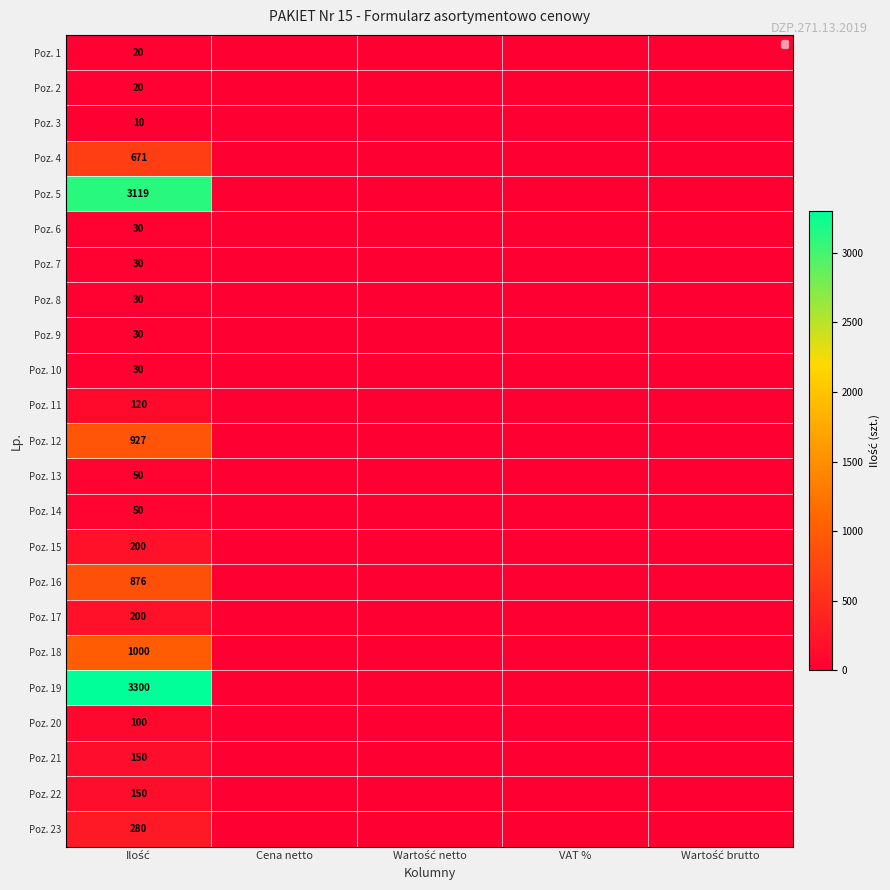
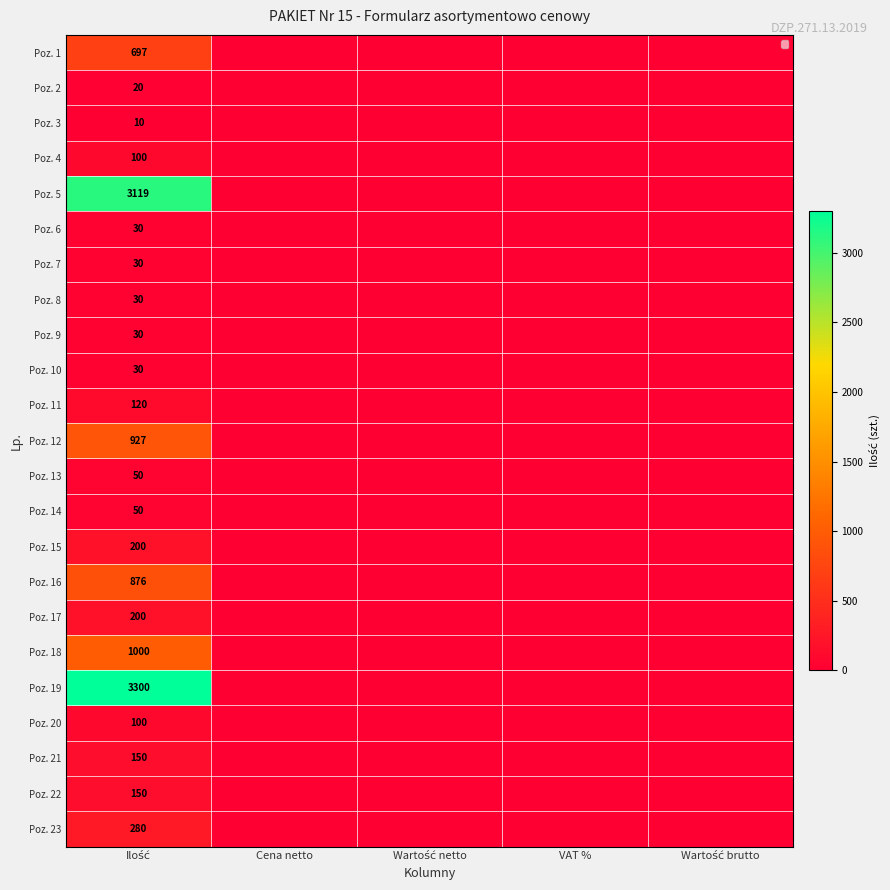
  {
    "Poz. 1": {
-     "Ilość": 20
+     "Ilość": 697
    },
    "Poz. 2": {
      "Ilość": 20
    },
    "Poz. 3": {
      "Ilość": 10
    },
    "Poz. 4": {
-     "Ilość": 671
+     "Ilość": 100
    },
    "Poz. 5": {
      "Ilość": 3119
    },
    "Poz. 6": {
      "Ilość": 30
    },
    "Poz. 7": {
      "Ilość": 30
    },
    "Poz. 8": {
      "Ilość": 30
    },
    "Poz. 9": {
      "Ilość": 30
    },
    "Poz. 10": {
      "Ilość": 30
    },
    "Poz. 11": {
      "Ilość": 120
    },
    "Poz. 12": {
      "Ilość": 927
    },
    "Poz. 13": {
      "Ilość": 50
    },
    "Poz. 14": {
      "Ilość": 50
    },
    "Poz. 15": {
      "Ilość": 200
    },
    "Poz. 16": {
      "Ilość": 876
    },
    "Poz. 17": {
      "Ilość": 200
    },
    "Poz. 18": {
      "Ilość": 1000
    },
    "Poz. 19": {
      "Ilość": 3300
    },
    "Poz. 20": {
      "Ilość": 100
    },
    "Poz. 21": {
      "Ilość": 150
    },
    "Poz. 22": {
      "Ilość": 150
    },
    "Poz. 23": {
      "Ilość": 280
    }
  }
